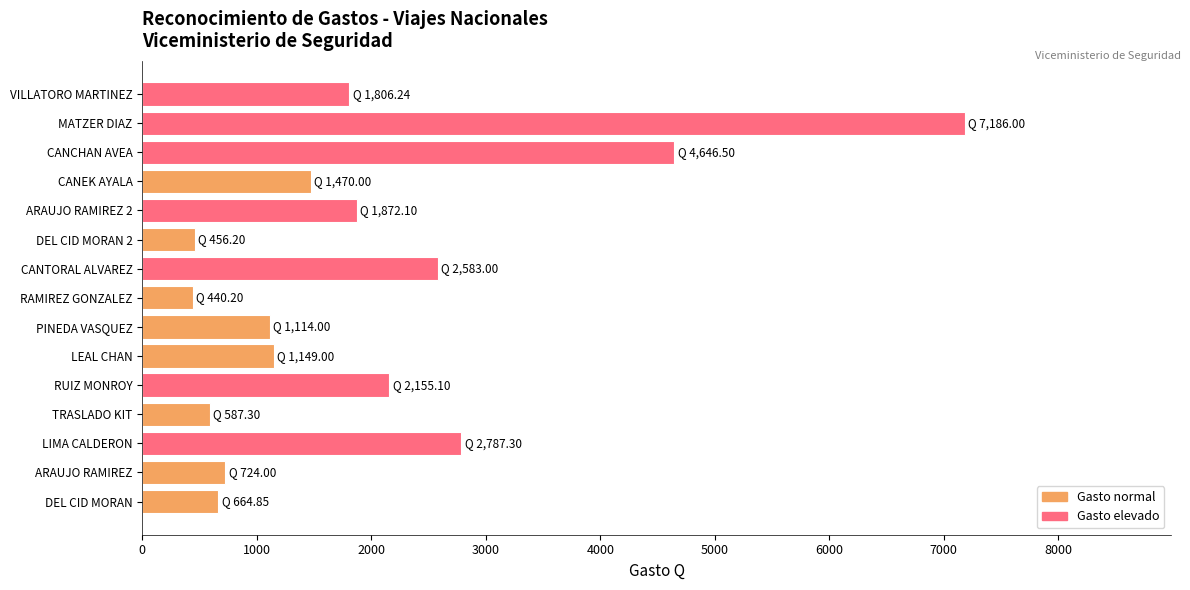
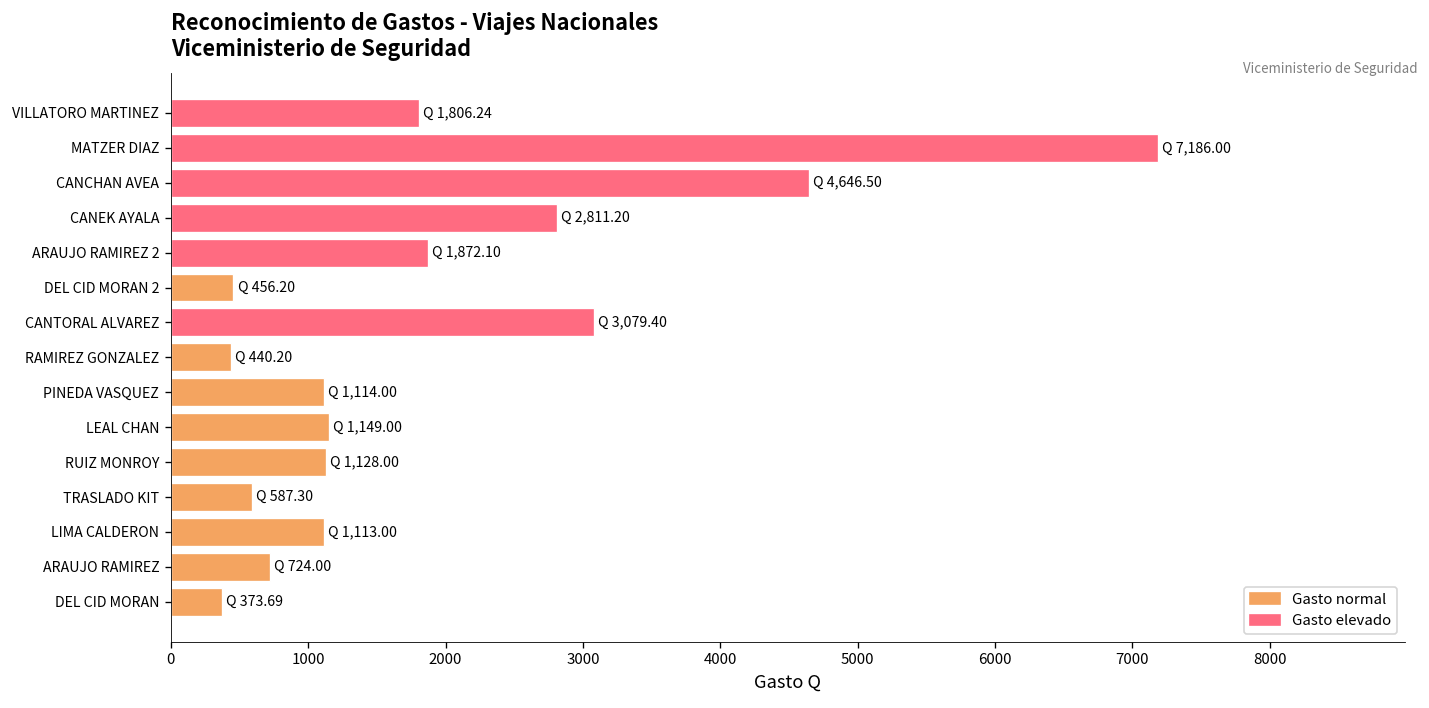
  {
    "VILLATORO MARTINEZ": "1,806.24",
    "MATZER DIAZ": "7,186.00",
    "CANCHAN AVEA": "4,646.50",
-   "CANEK AYALA": "1,470.00",
+   "CANEK AYALA": "2,811.20",
    "ARAUJO RAMIREZ 2": "1,872.10",
    "DEL CID MORAN 2": "456.20",
-   "CANTORAL ALVAREZ": "2,583.00",
+   "CANTORAL ALVAREZ": "3,079.40",
    "RAMIREZ GONZALEZ": "440.20",
    "PINEDA VASQUEZ": "1,114.00",
    "LEAL CHAN": "1,149.00",
-   "RUIZ MONROY": "2,155.10",
+   "RUIZ MONROY": "1,128.00",
    "TRASLADO KIT": "587.30",
-   "LIMA CALDERON": "2,787.30",
+   "LIMA CALDERON": "1,113.00",
    "ARAUJO RAMIREZ": "724.00",
-   "DEL CID MORAN": "664.85"
+   "DEL CID MORAN": "373.69"
  }
